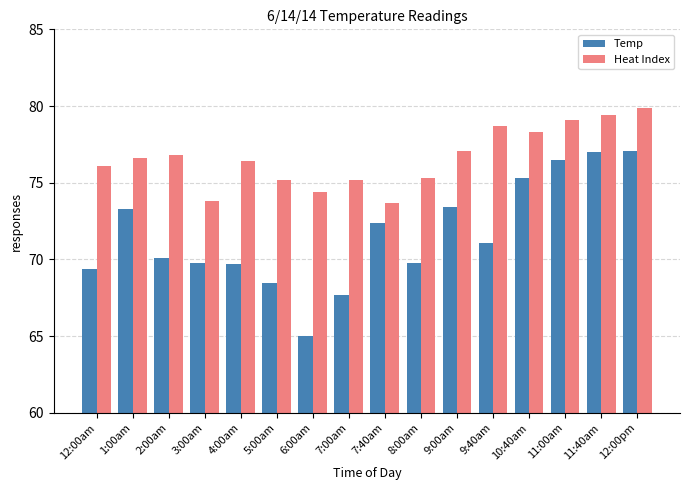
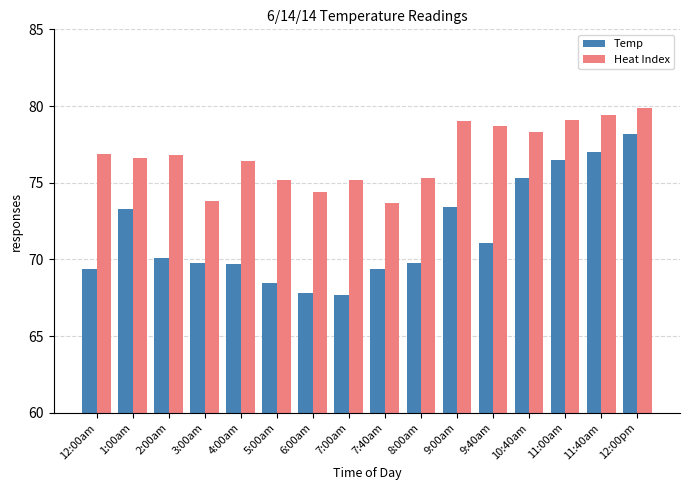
  {
    "Temp": {
      "12:00am": 69.4,
      "1:00am": 73.3,
      "2:00am": 70.1,
      "3:00am": 69.8,
      "4:00am": 69.7,
      "5:00am": 68.5,
-     "6:00am": 65.0,
+     "6:00am": 67.8,
      "7:00am": 67.7,
-     "7:40am": 72.4,
+     "7:40am": 69.4,
      "8:00am": 69.8,
      "9:00am": 73.4,
      "9:40am": 71.1,
      "10:40am": 75.3,
      "11:00am": 76.5,
      "11:40am": 77.0,
-     "12:00pm": 77.1
+     "12:00pm": 78.2
    },
    "Heat Index": {
-     "12:00am": 76.1,
+     "12:00am": 76.9,
      "1:00am": 76.6,
      "2:00am": 76.8,
      "3:00am": 73.8,
      "4:00am": 76.4,
      "5:00am": 75.2,
      "6:00am": 74.4,
      "7:00am": 75.2,
      "7:40am": 73.7,
      "8:00am": 75.3,
-     "9:00am": 77.1,
+     "9:00am": 79.0,
      "9:40am": 78.7,
      "10:40am": 78.3,
      "11:00am": 79.1,
      "11:40am": 79.4,
      "12:00pm": 79.9
    }
  }
